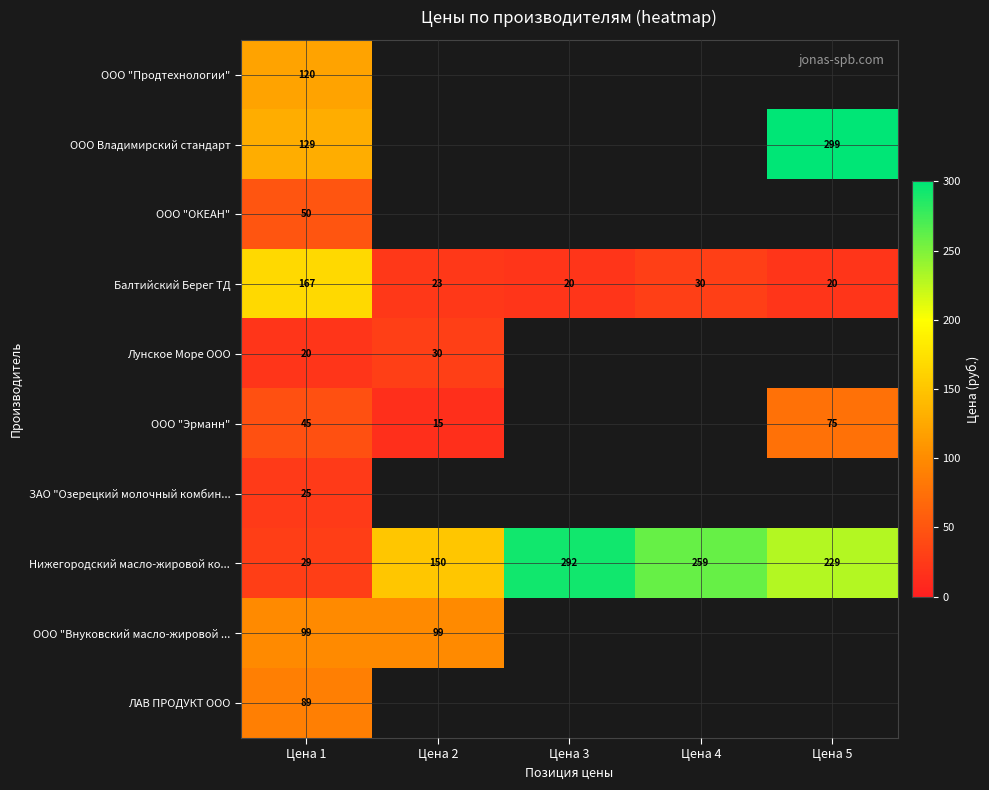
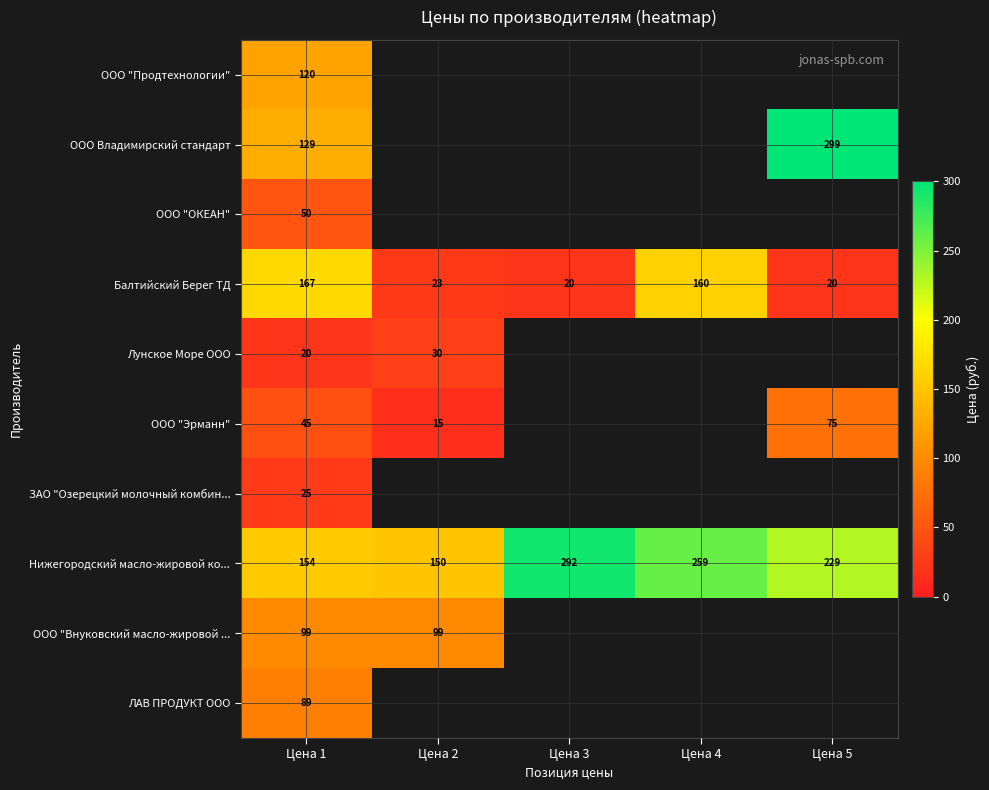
  {
    "ООО \"Продтехнологии\"": {
      "Цена 1": 120
    },
    "ООО Владимирский стандарт": {
      "Цена 1": 129,
      "Цена 5": 299
    },
    "ООО \"ОКЕАН\"": {
      "Цена 1": 50
    },
    "Балтийский Берег ТД": {
      "Цена 1": 167,
      "Цена 2": 23,
      "Цена 3": 20,
-     "Цена 4": 30,
+     "Цена 4": 160,
      "Цена 5": 20
    },
    "Лунское Море ООО": {
      "Цена 1": 20,
      "Цена 2": 30
    },
    "ООО \"Эрманн\"": {
      "Цена 1": 45,
      "Цена 2": 15,
      "Цена 5": 75
    },
    "ЗАО \"Озерецкий молочный комбин...": {
      "Цена 1": 25
    },
    "Нижегородский масло-жировой ко...": {
-     "Цена 1": 29,
+     "Цена 1": 154,
      "Цена 2": 150,
      "Цена 3": 292,
      "Цена 4": 259,
      "Цена 5": 229
    },
    "ООО \"Внуковский масло-жировой ...": {
      "Цена 1": 99,
      "Цена 2": 99
    },
    "ЛАВ ПРОДУКТ ООО": {
      "Цена 1": 89
    }
  }
